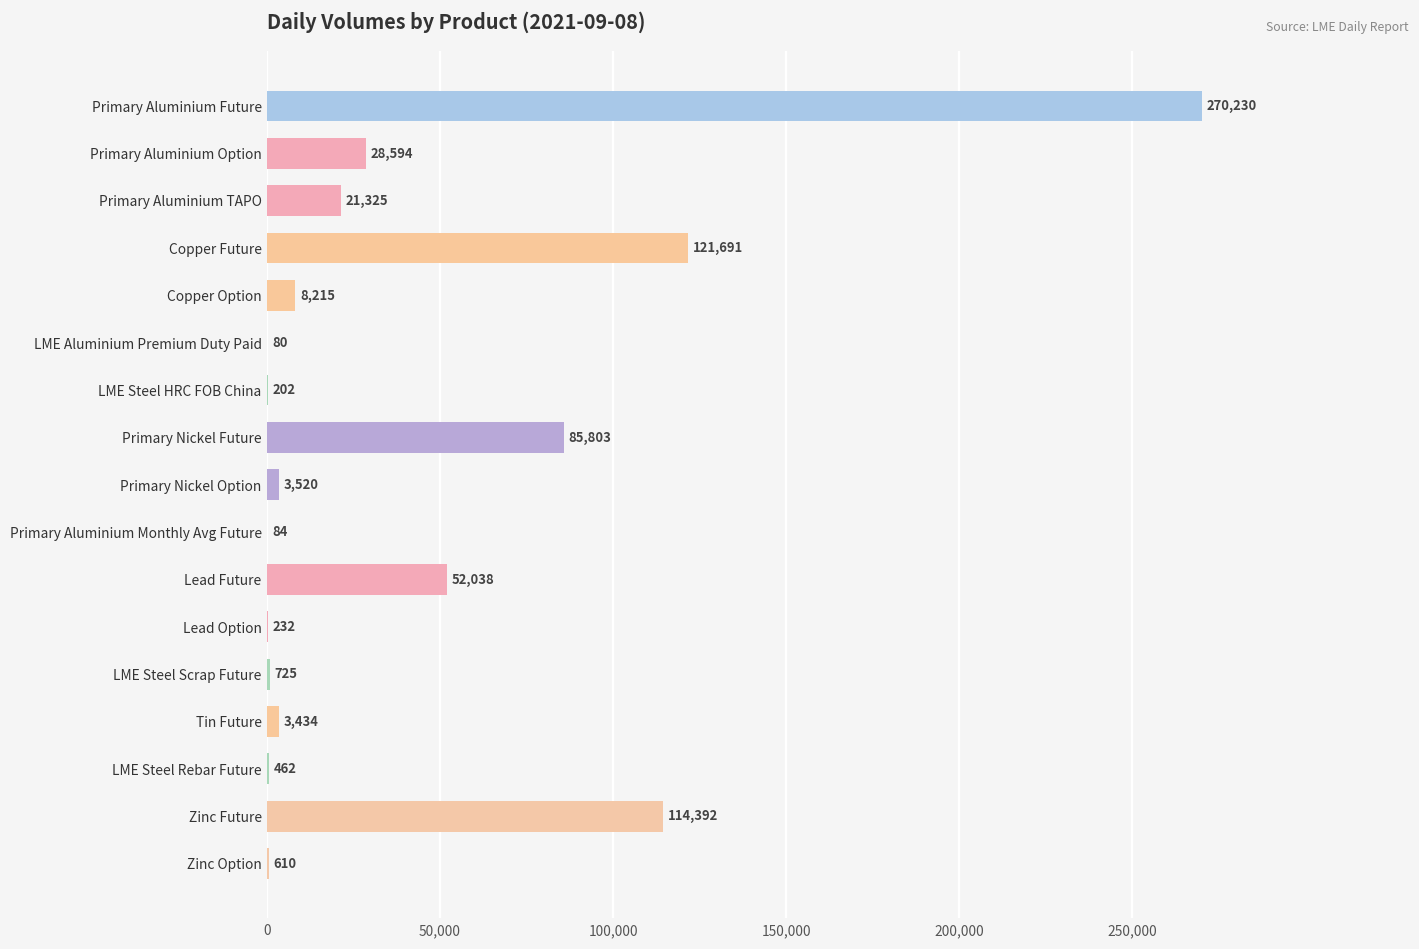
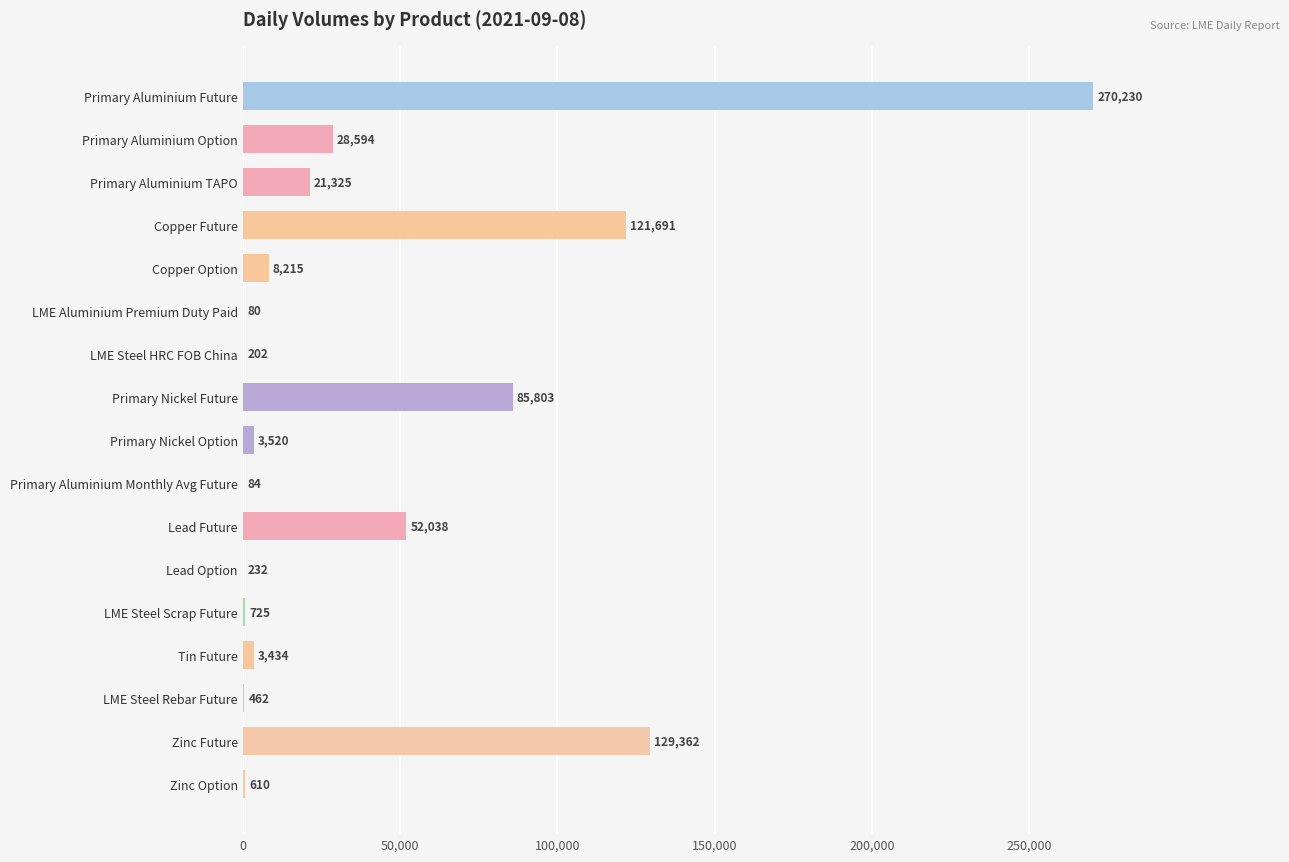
  {
    "Primary Aluminium Future": "270,230",
    "Primary Aluminium Option": "28,594",
    "Primary Aluminium TAPO": "21,325",
    "Copper Future": "121,691",
    "Copper Option": "8,215",
    "LME Aluminium Premium Duty Paid": "80",
    "LME Steel HRC FOB China": "202",
    "Primary Nickel Future": "85,803",
    "Primary Nickel Option": "3,520",
    "Primary Aluminium Monthly Avg Future": "84",
    "Lead Future": "52,038",
    "Lead Option": "232",
    "LME Steel Scrap Future": "725",
    "Tin Future": "3,434",
    "LME Steel Rebar Future": "462",
-   "Zinc Future": "114,392",
+   "Zinc Future": "129,362",
    "Zinc Option": "610"
  }
